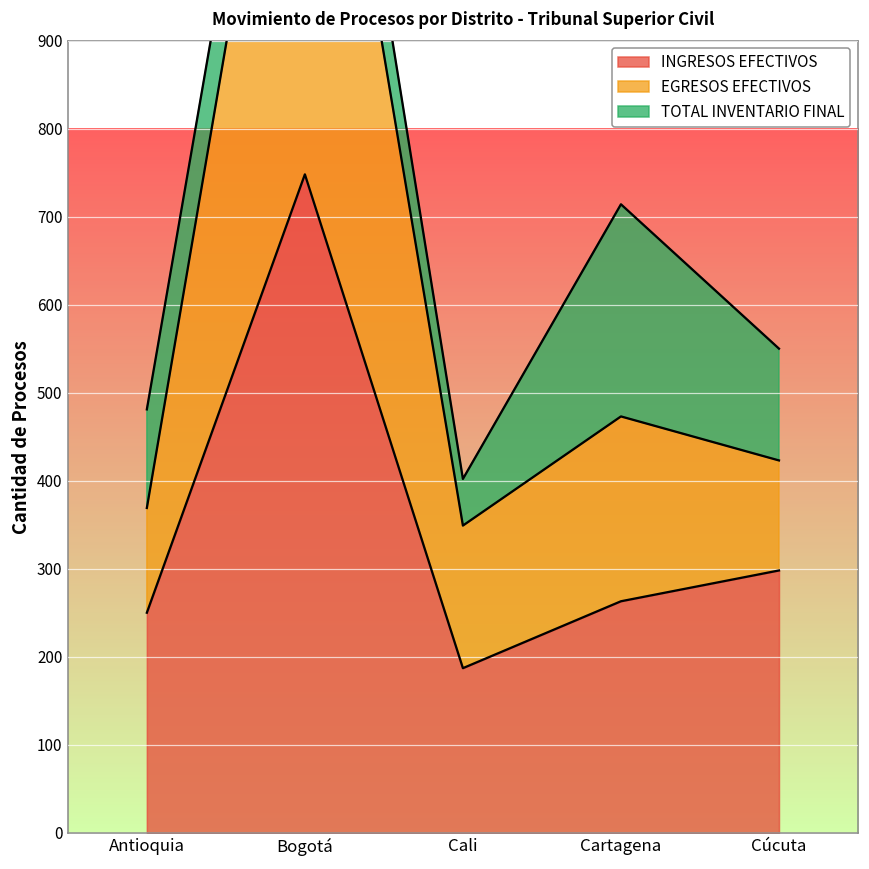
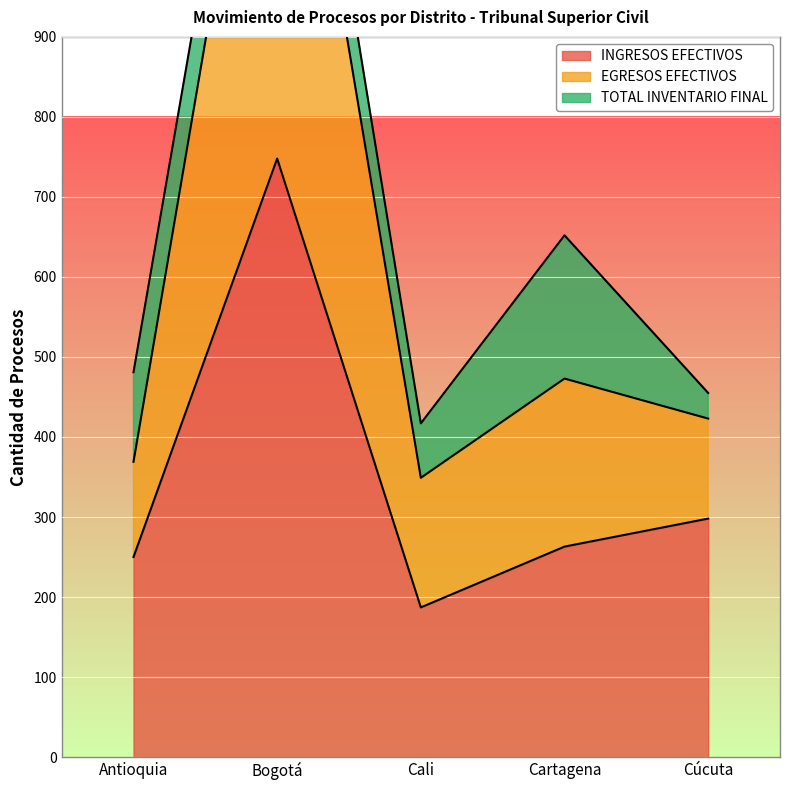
  {
    "INGRESOS EFECTIVOS": {
      "Antioquia": 250,
      "Bogotá": 750,
      "Cali": 190,
      "Cartagena": 260,
      "Cúcuta": 300
    },
    "EGRESOS EFECTIVOS": {
      "Antioquia": 120,
      "Cali": 160,
      "Cartagena": 210,
      "Cúcuta": 130
    },
    "TOTAL INVENTARIO FINAL": {
      "Antioquia": 110,
-     "Cali": 50,
-     "Cartagena": 240,
-     "Cúcuta": 130
+     "Cali": 70,
+     "Cartagena": 180,
+     "Cúcuta": 30
    }
  }
